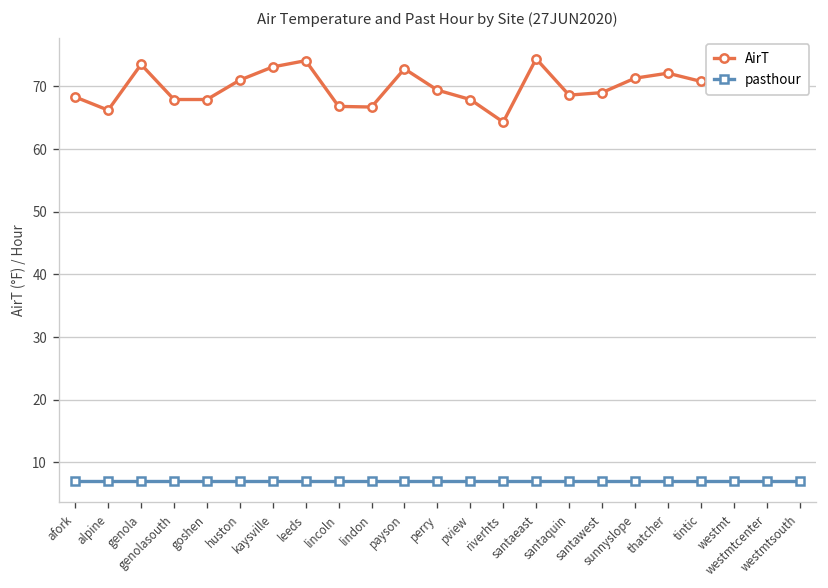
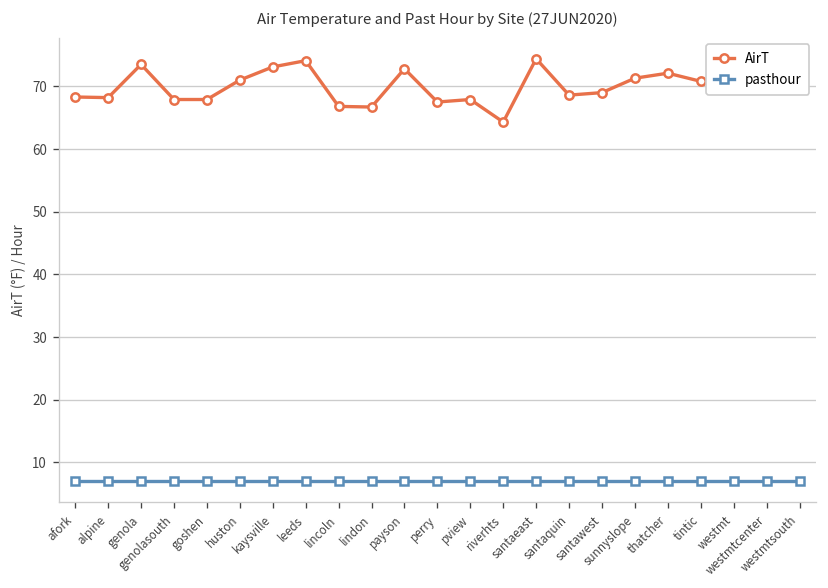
  {
    "AirT": {
      "afork": 68,
-     "alpine": 66,
+     "alpine": 68,
      "genola": 74,
      "genolasouth": 68,
      "goshen": 68,
      "huston": 71,
      "kaysville": 73,
      "leeds": 74,
      "lincoln": 67,
      "lindon": 67,
      "payson": 73,
-     "perry": 69,
+     "perry": 68,
      "pview": 68,
      "riverhts": 64,
      "santaeast": 74,
      "santaquin": 69,
      "santawest": 69,
      "sunnyslope": 71,
      "thatcher": 72,
      "tintic": 71
    },
    "pasthour": {
      "afork": 7,
      "alpine": 7,
      "genola": 7,
      "genolasouth": 7,
      "goshen": 7,
      "huston": 7,
      "kaysville": 7,
      "leeds": 7,
      "lincoln": 7,
      "lindon": 7,
      "payson": 7,
      "perry": 7,
      "pview": 7,
      "riverhts": 7,
      "santaeast": 7,
      "santaquin": 7,
      "santawest": 7,
      "sunnyslope": 7,
      "thatcher": 7,
      "tintic": 7,
      "westmt": 7,
      "westmtcenter": 7,
      "westmtsouth": 7
    }
  }
